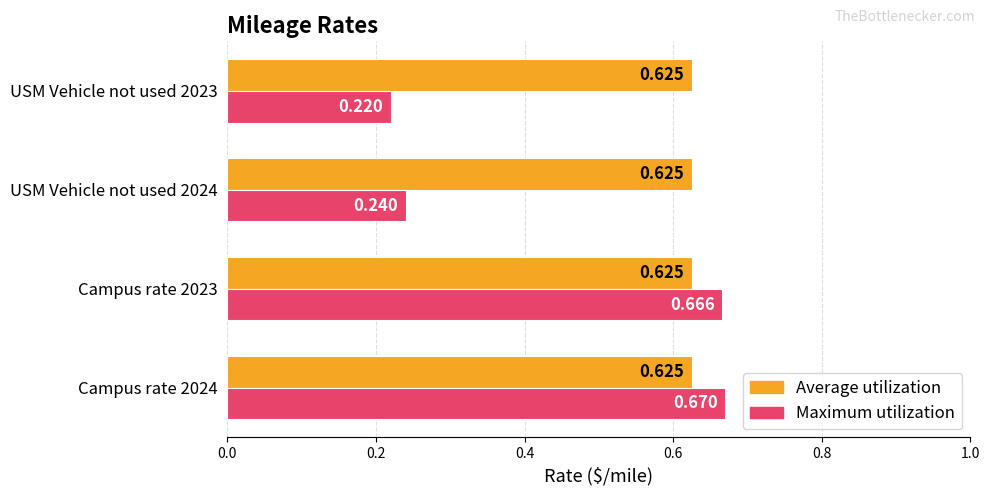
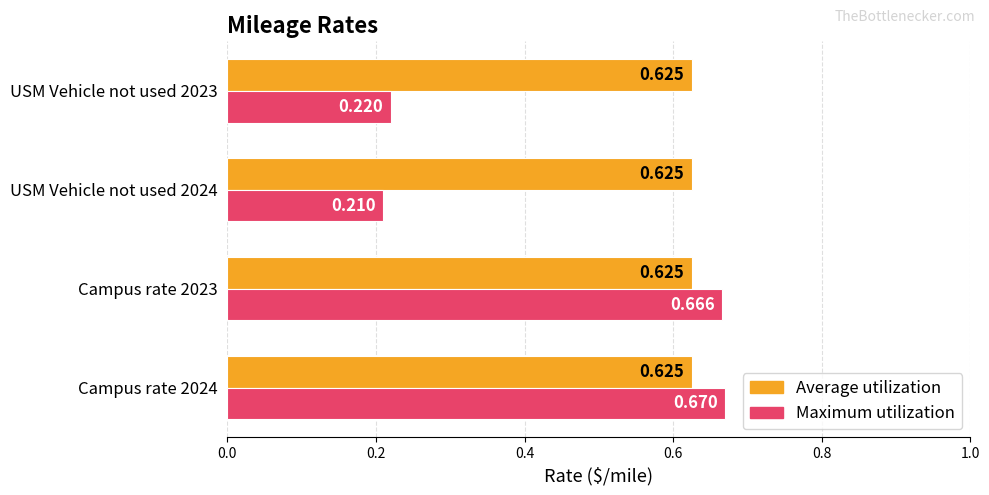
  {
    "Average utilization": {
      "USM Vehicle not used 2023": 0.625,
      "USM Vehicle not used 2024": 0.625,
      "Campus rate 2023": 0.625,
      "Campus rate 2024": 0.625
    },
    "Maximum utilization": {
      "USM Vehicle not used 2023": 0.220,
-     "USM Vehicle not used 2024": 0.240,
+     "USM Vehicle not used 2024": 0.210,
      "Campus rate 2023": 0.666,
      "Campus rate 2024": 0.670
    }
  }
